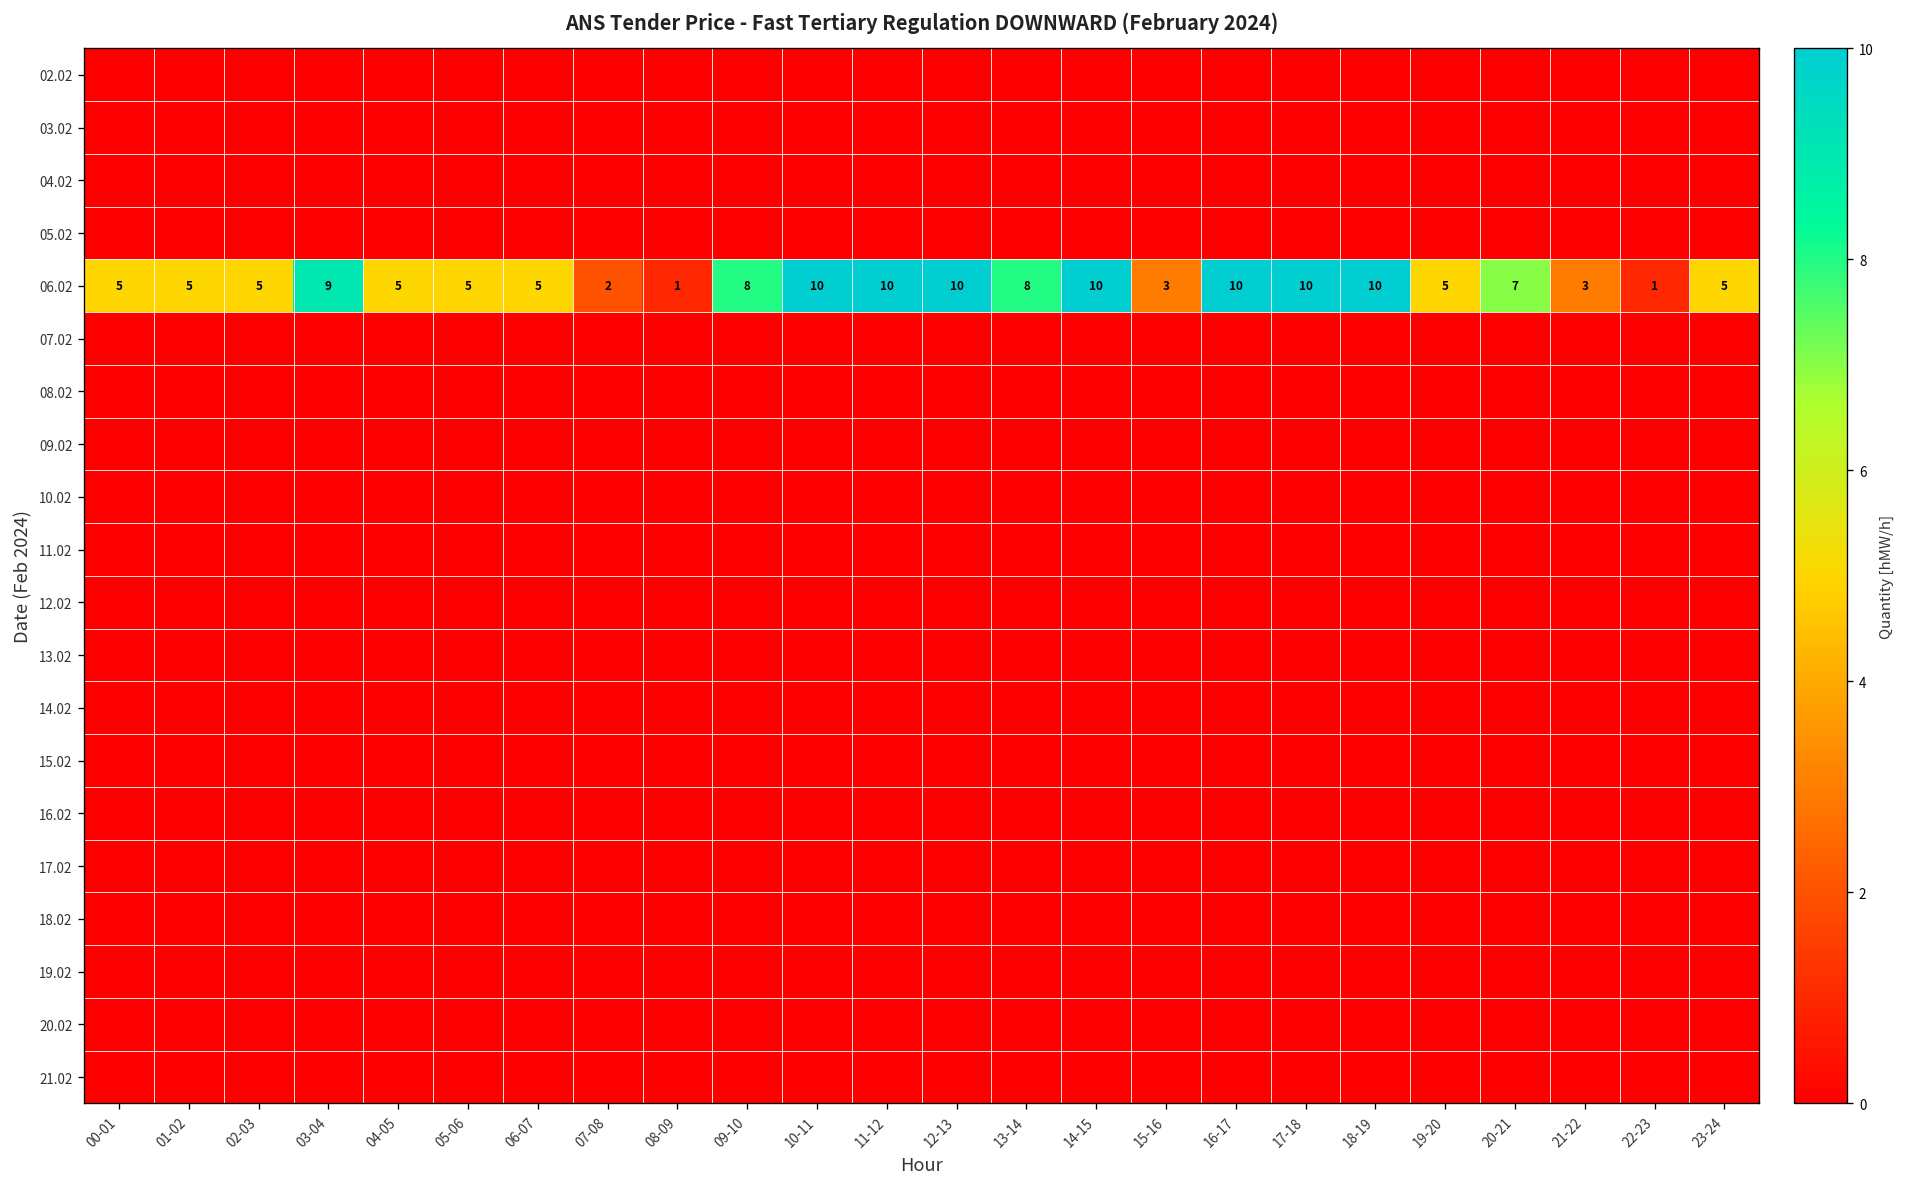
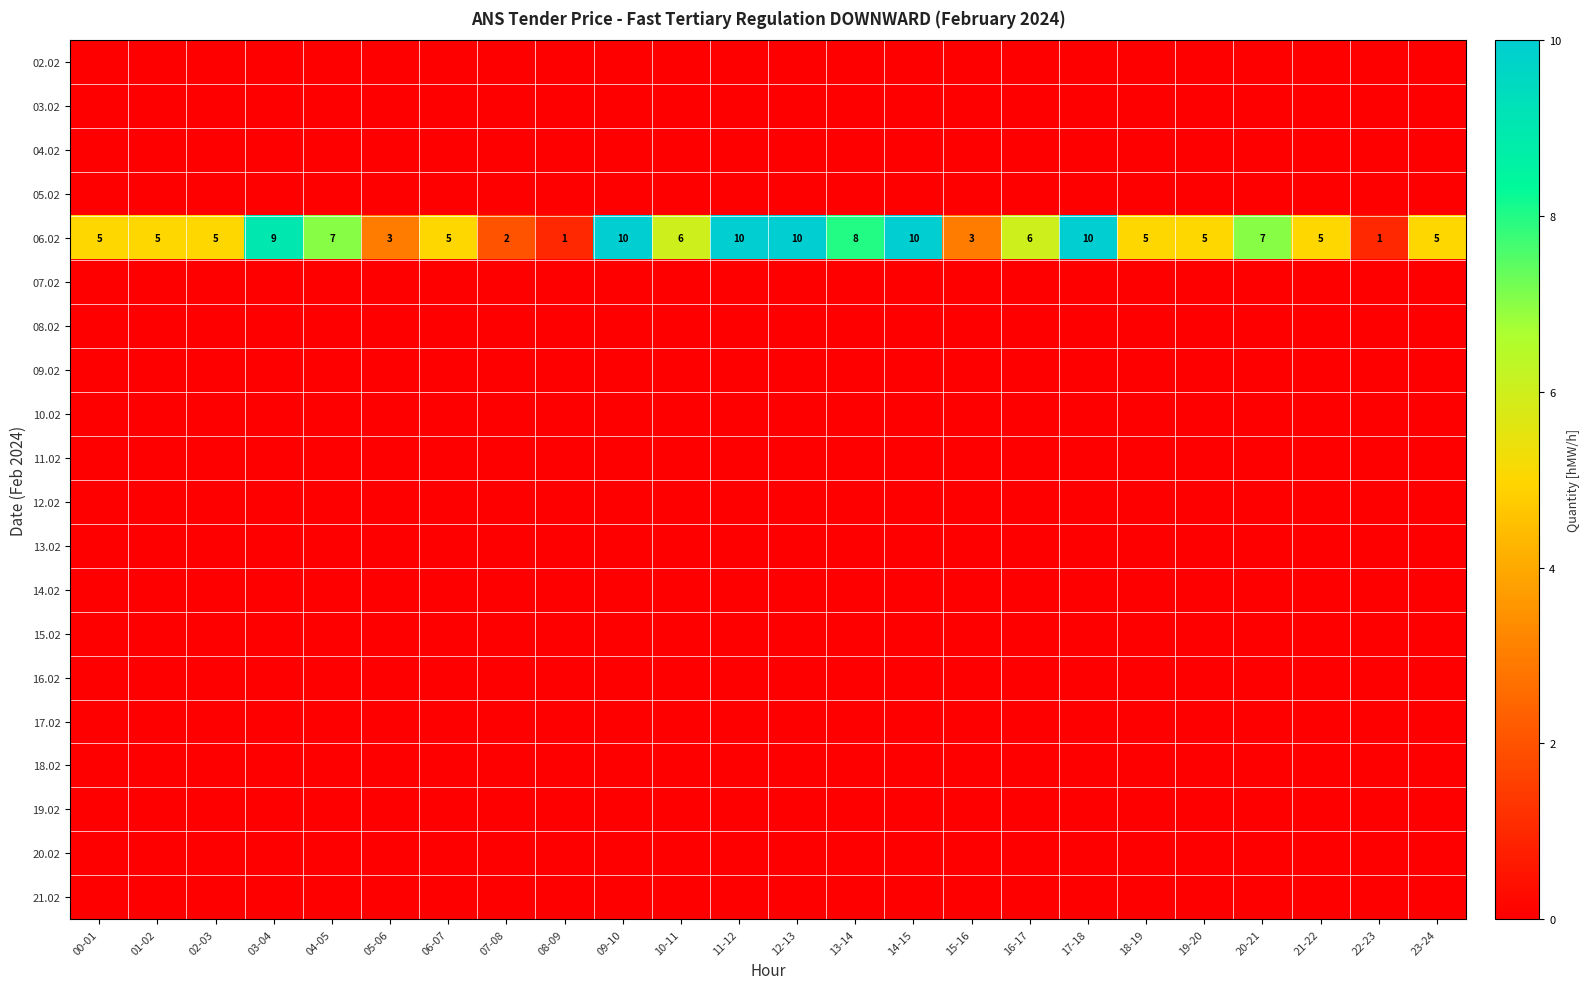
  {
    "06.02": {
      "00-01": 5,
      "01-02": 5,
      "02-03": 5,
      "03-04": 9,
-     "04-05": 5,
-     "05-06": 5,
+     "04-05": 7,
+     "05-06": 3,
      "06-07": 5,
      "07-08": 2,
      "08-09": 1,
-     "09-10": 8,
-     "10-11": 10,
+     "09-10": 10,
+     "10-11": 6,
      "11-12": 10,
      "12-13": 10,
      "13-14": 8,
      "14-15": 10,
      "15-16": 3,
-     "16-17": 10,
+     "16-17": 6,
      "17-18": 10,
-     "18-19": 10,
+     "18-19": 5,
      "19-20": 5,
      "20-21": 7,
-     "21-22": 3,
+     "21-22": 5,
      "22-23": 1,
      "23-24": 5
    }
  }
